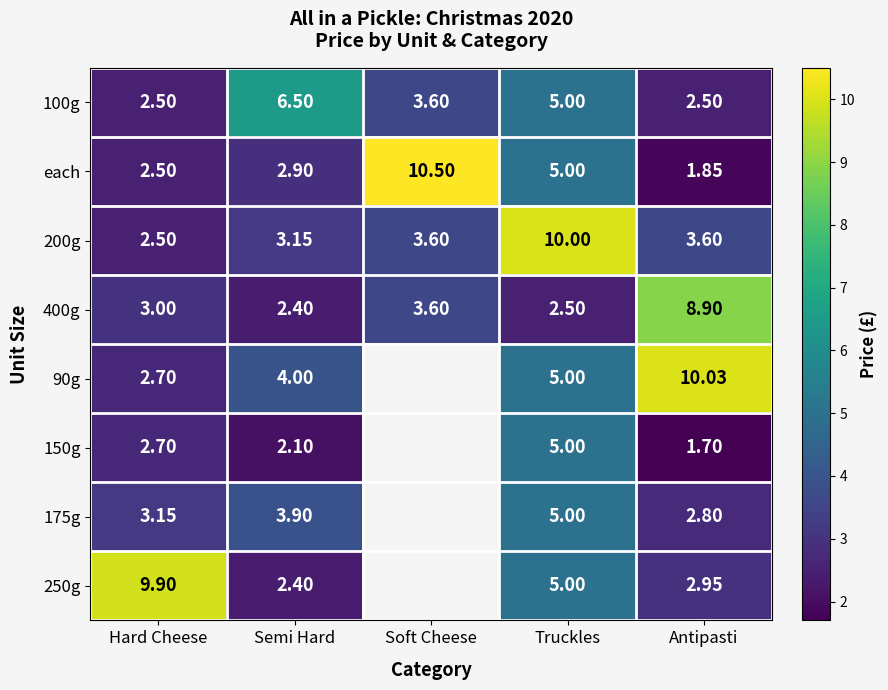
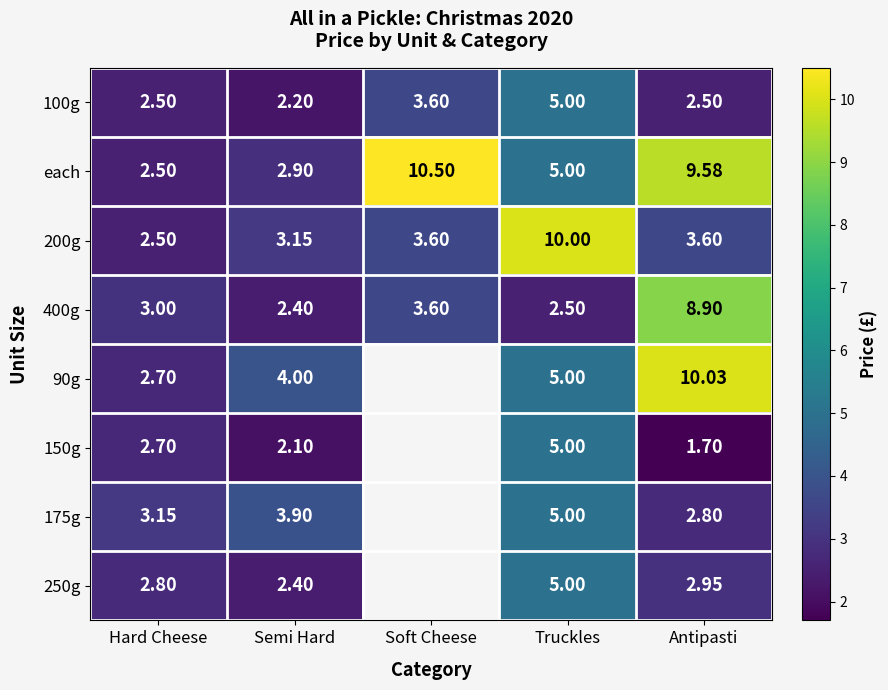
  {
    "100g": {
      "Hard Cheese": 2.50,
-     "Semi Hard": 6.50,
+     "Semi Hard": 2.20,
      "Soft Cheese": 3.60,
      "Truckles": 5.00,
      "Antipasti": 2.50
    },
    "each": {
      "Hard Cheese": 2.50,
      "Semi Hard": 2.90,
      "Soft Cheese": 10.50,
      "Truckles": 5.00,
-     "Antipasti": 1.85
+     "Antipasti": 9.58
    },
    "200g": {
      "Hard Cheese": 2.50,
      "Semi Hard": 3.15,
      "Soft Cheese": 3.60,
      "Truckles": 10.00,
      "Antipasti": 3.60
    },
    "400g": {
      "Hard Cheese": 3.00,
      "Semi Hard": 2.40,
      "Soft Cheese": 3.60,
      "Truckles": 2.50,
      "Antipasti": 8.90
    },
    "90g": {
      "Hard Cheese": 2.70,
      "Semi Hard": 4.00,
      "Truckles": 5.00,
      "Antipasti": 10.03
    },
    "150g": {
      "Hard Cheese": 2.70,
      "Semi Hard": 2.10,
      "Truckles": 5.00,
      "Antipasti": 1.70
    },
    "175g": {
      "Hard Cheese": 3.15,
      "Semi Hard": 3.90,
      "Truckles": 5.00,
      "Antipasti": 2.80
    },
    "250g": {
-     "Hard Cheese": 9.90,
+     "Hard Cheese": 2.80,
      "Semi Hard": 2.40,
      "Truckles": 5.00,
      "Antipasti": 2.95
    }
  }
